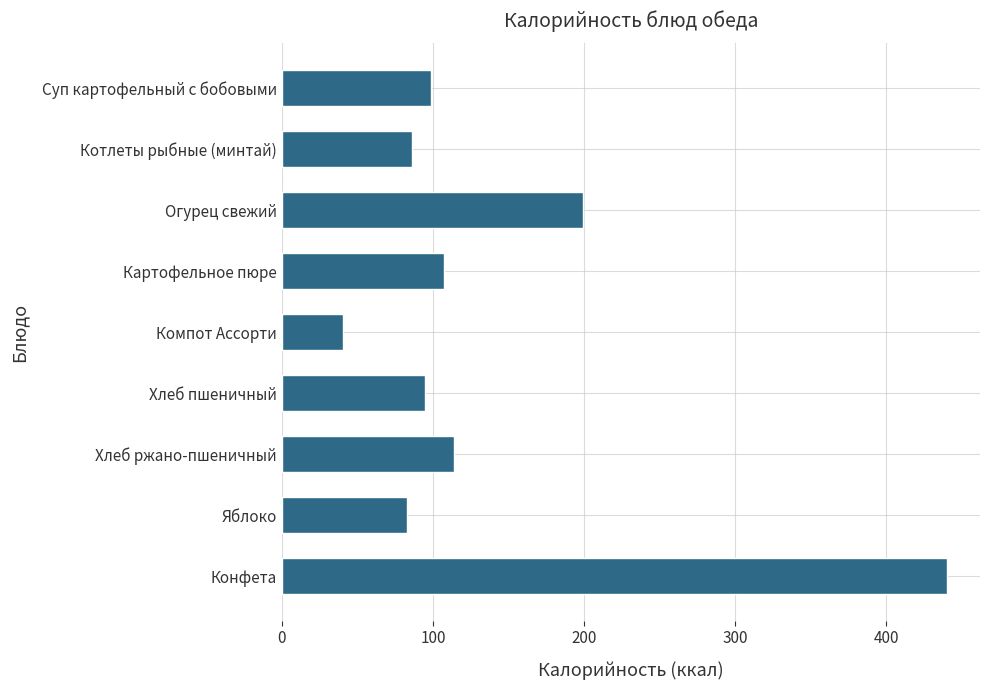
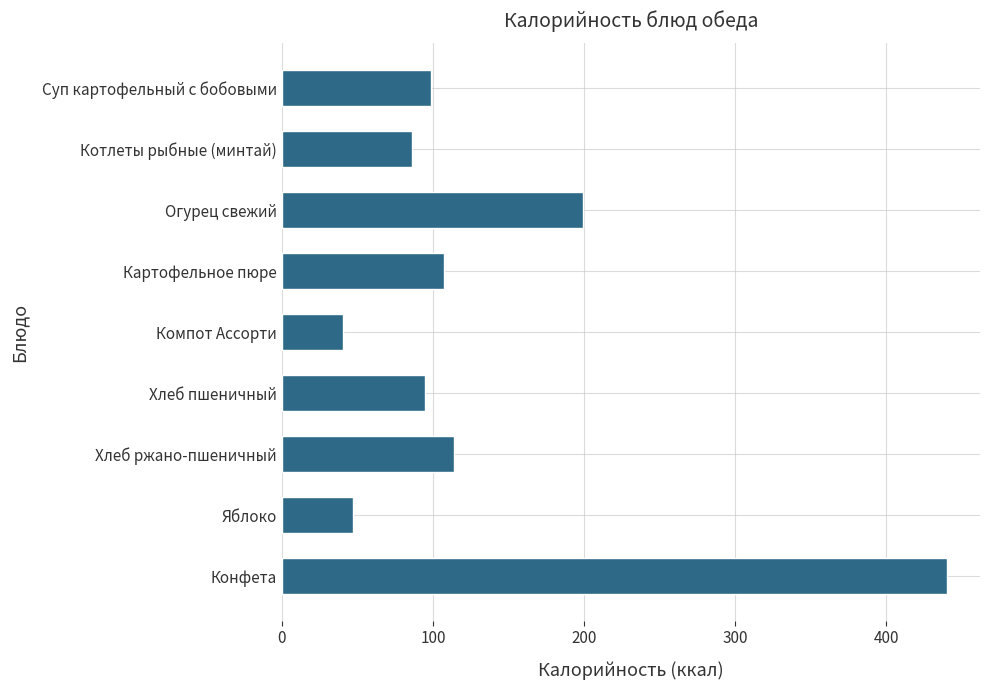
  {
    "Суп картофельный с бобовыми": 99,
    "Котлеты рыбные (минтай)": 86,
    "Огурец свежий": 200,
    "Картофельное пюре": 107,
    "Компот Ассорти": 40,
    "Хлеб пшеничный": 95,
    "Хлеб ржано-пшеничный": 114,
-   "Яблоко": 83,
+   "Яблоко": 47,
    "Конфета": 440
  }
